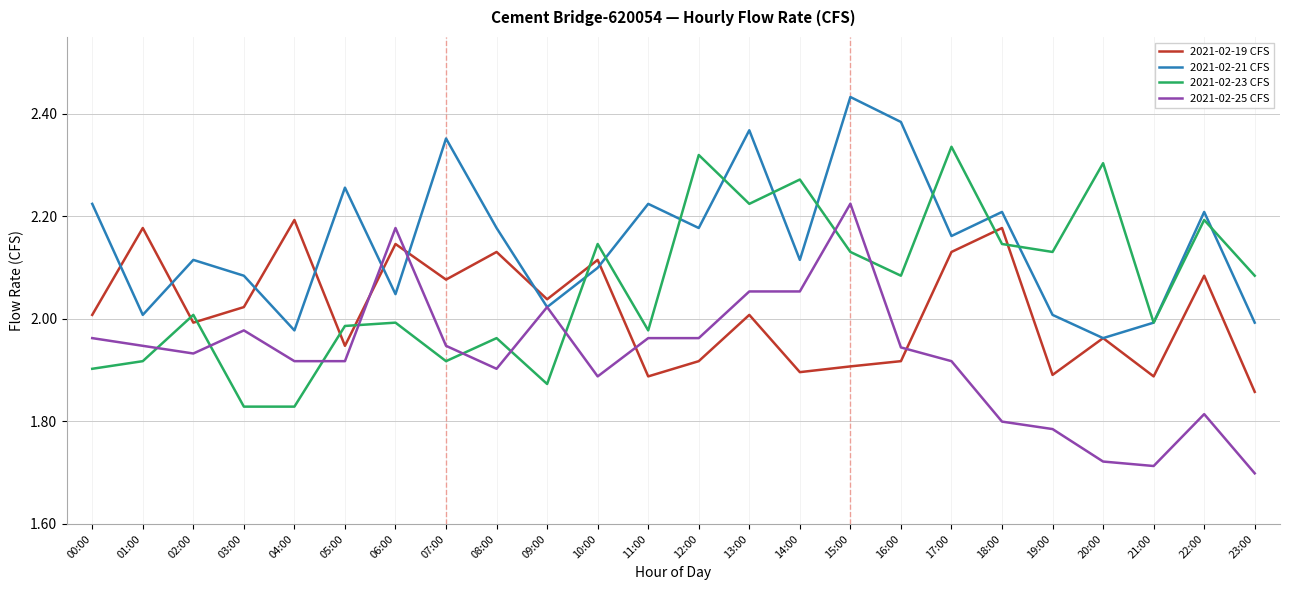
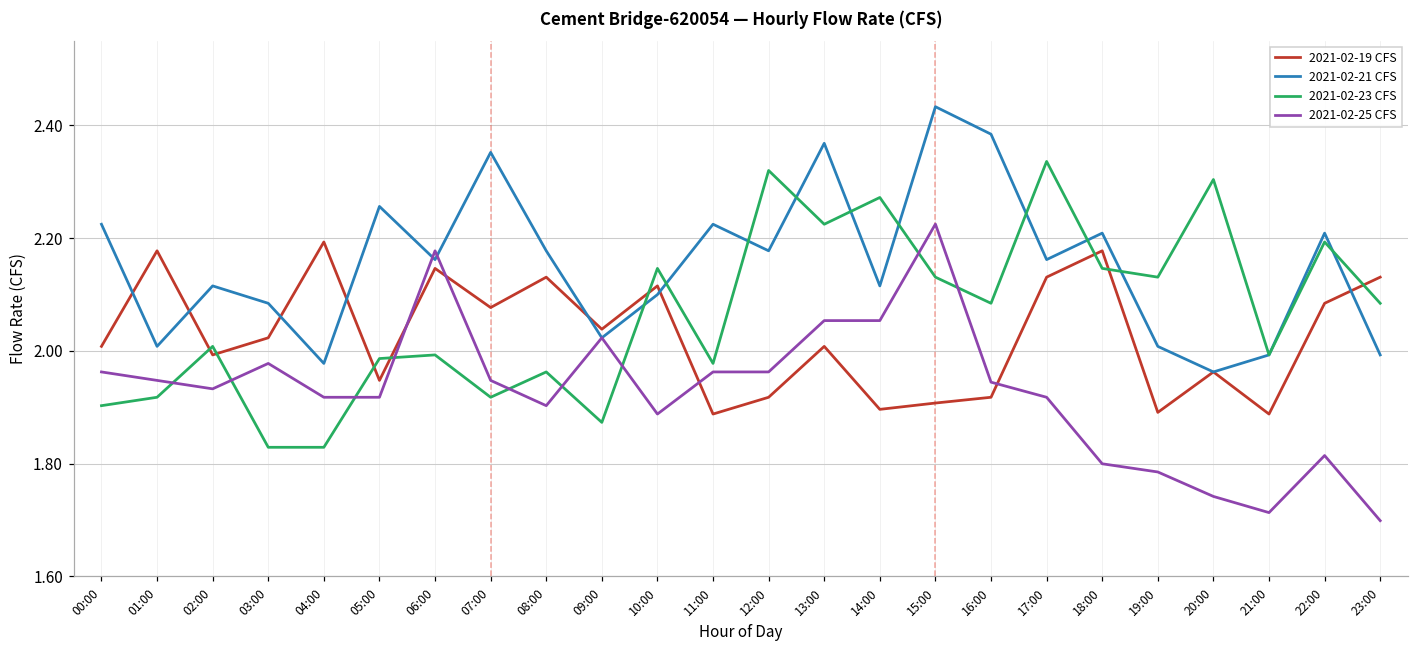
  {
    "2021-02-19 CFS": {
      "00:00": 2.01,
      "01:00": 2.18,
      "02:00": 1.99,
      "03:00": 2.02,
      "04:00": 2.19,
      "05:00": 1.95,
      "06:00": 2.15,
      "07:00": 2.08,
      "08:00": 2.13,
      "09:00": 2.04,
      "10:00": 2.12,
      "11:00": 1.89,
      "12:00": 1.92,
      "13:00": 2.01,
      "14:00": 1.90,
      "15:00": 1.91,
      "16:00": 1.92,
      "17:00": 2.13,
      "18:00": 2.18,
      "19:00": 1.89,
      "21:00": 1.89,
      "22:00": 2.08,
-     "23:00": 1.86
+     "23:00": 2.13
    },
    "2021-02-21 CFS": {
      "00:00": 2.22,
      "01:00": 2.01,
      "02:00": 2.12,
      "03:00": 2.08,
      "04:00": 1.98,
      "05:00": 2.26,
-     "06:00": 2.05,
+     "06:00": 2.16,
      "07:00": 2.35,
      "08:00": 2.18,
      "10:00": 2.10,
      "11:00": 2.22,
      "12:00": 2.18,
      "13:00": 2.37,
      "14:00": 2.12,
      "15:00": 2.43,
      "16:00": 2.38,
      "17:00": 2.16,
      "18:00": 2.21,
      "19:00": 2.01,
      "22:00": 2.21,
      "23:00": 1.99
    },
    "2021-02-23 CFS": {
      "00:00": 1.90,
      "01:00": 1.92,
      "02:00": 2.01,
      "03:00": 1.83,
      "04:00": 1.83,
      "05:00": 1.99,
      "06:00": 1.99,
      "07:00": 1.92,
      "08:00": 1.96,
      "09:00": 1.87,
      "10:00": 2.15,
      "11:00": 1.98,
      "12:00": 2.32,
      "13:00": 2.22,
      "14:00": 2.27,
      "15:00": 2.13,
      "16:00": 2.08,
      "17:00": 2.34,
      "18:00": 2.15,
      "19:00": 2.13,
      "20:00": 2.30,
      "22:00": 2.19,
      "23:00": 2.08
    },
    "2021-02-25 CFS": {
      "00:00": 1.96,
      "01:00": 1.95,
      "02:00": 1.93,
      "03:00": 1.98,
      "04:00": 1.92,
      "05:00": 1.92,
      "06:00": 2.18,
      "07:00": 1.95,
      "08:00": 1.90,
      "10:00": 1.89,
      "11:00": 1.96,
      "12:00": 1.96,
      "13:00": 2.05,
      "14:00": 2.05,
      "15:00": 2.22,
      "16:00": 1.94,
      "17:00": 1.92,
      "18:00": 1.80,
      "19:00": 1.79,
-     "20:00": 1.72,
+     "20:00": 1.74,
      "21:00": 1.71,
      "22:00": 1.81,
      "23:00": 1.70
    }
  }
